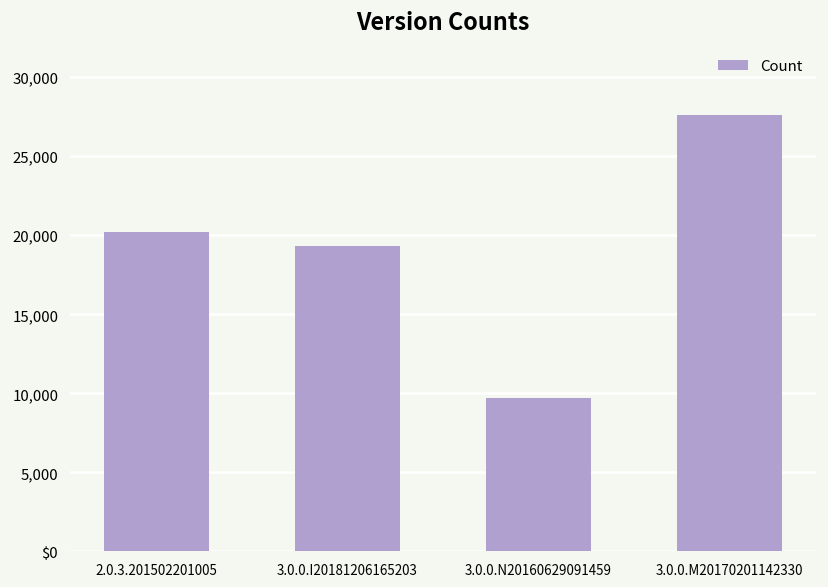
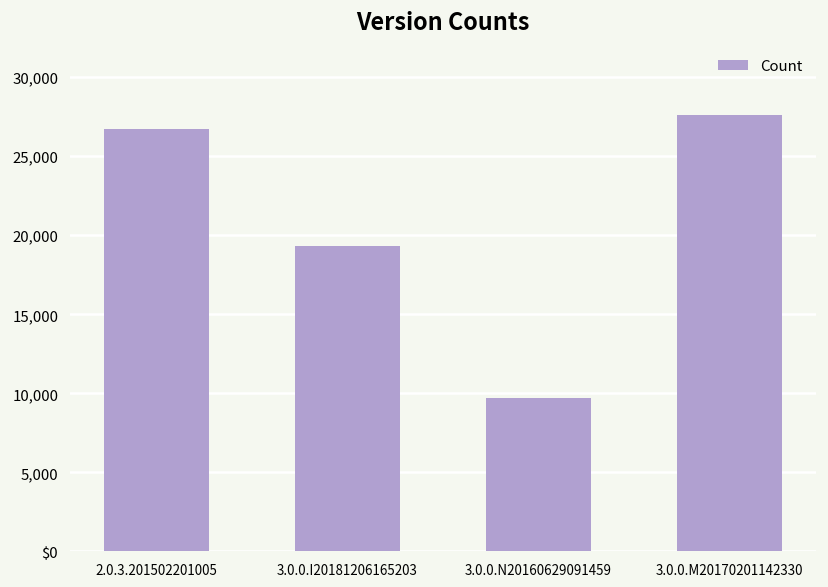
  {
-   "2.0.3.201502201005": "20,200",
+   "2.0.3.201502201005": "26,700",
    "3.0.0.I20181206165203": "19,300",
    "3.0.0.N20160629091459": "9,700",
    "3.0.0.M20170201142330": "27,600"
  }
